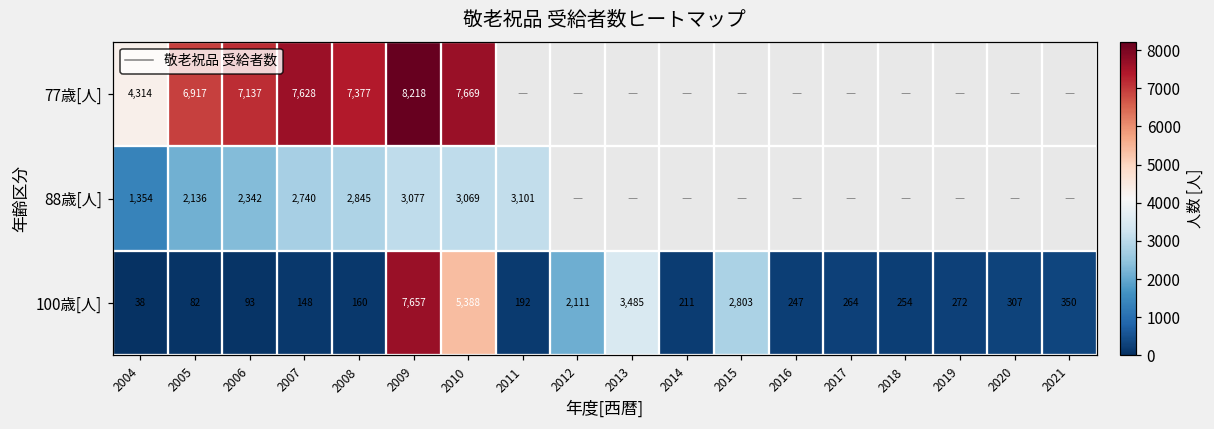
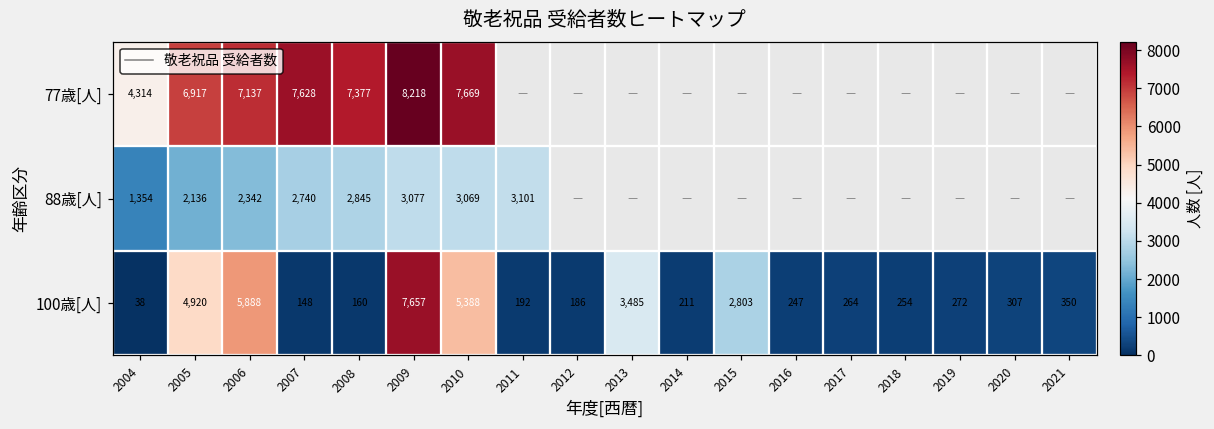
  {
    "77歳[人]": {
      "2004": "4,314",
      "2005": "6,917",
      "2006": "7,137",
      "2007": "7,628",
      "2008": "7,377",
      "2009": "8,218",
      "2010": "7,669"
    },
    "88歳[人]": {
      "2004": "1,354",
      "2005": "2,136",
      "2006": "2,342",
      "2007": "2,740",
      "2008": "2,845",
      "2009": "3,077",
      "2010": "3,069",
      "2011": "3,101"
    },
    "100歳[人]": {
      "2004": "38",
-     "2005": "82",
-     "2006": "93",
+     "2005": "4,920",
+     "2006": "5,888",
      "2007": "148",
      "2008": "160",
      "2009": "7,657",
      "2010": "5,388",
      "2011": "192",
-     "2012": "2,111",
+     "2012": "186",
      "2013": "3,485",
      "2014": "211",
      "2015": "2,803",
      "2016": "247",
      "2017": "264",
      "2018": "254",
      "2019": "272",
      "2020": "307",
      "2021": "350"
    }
  }
